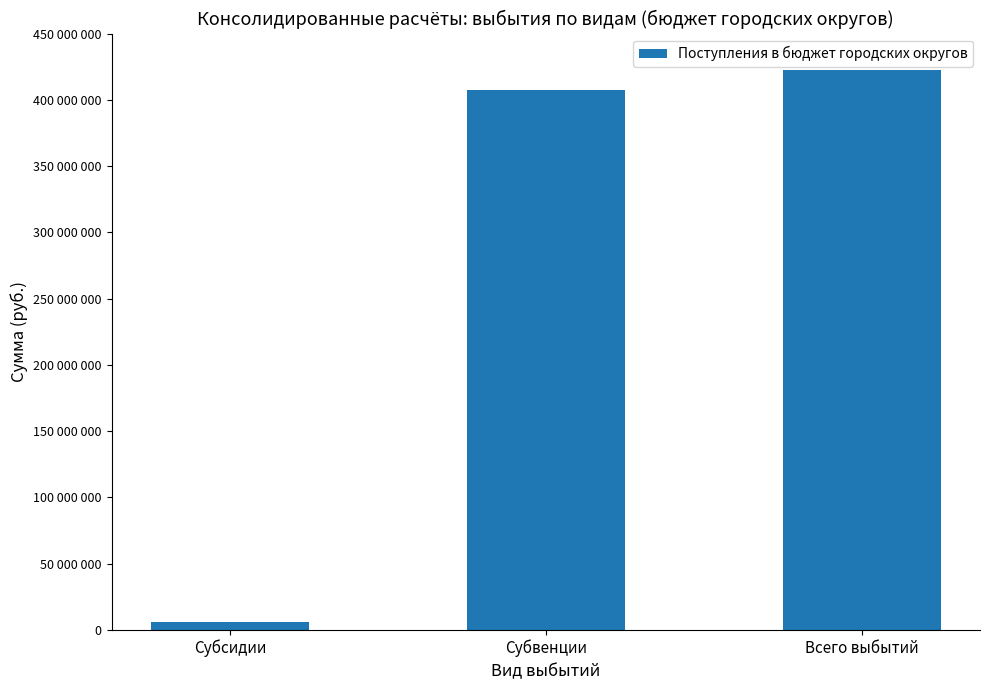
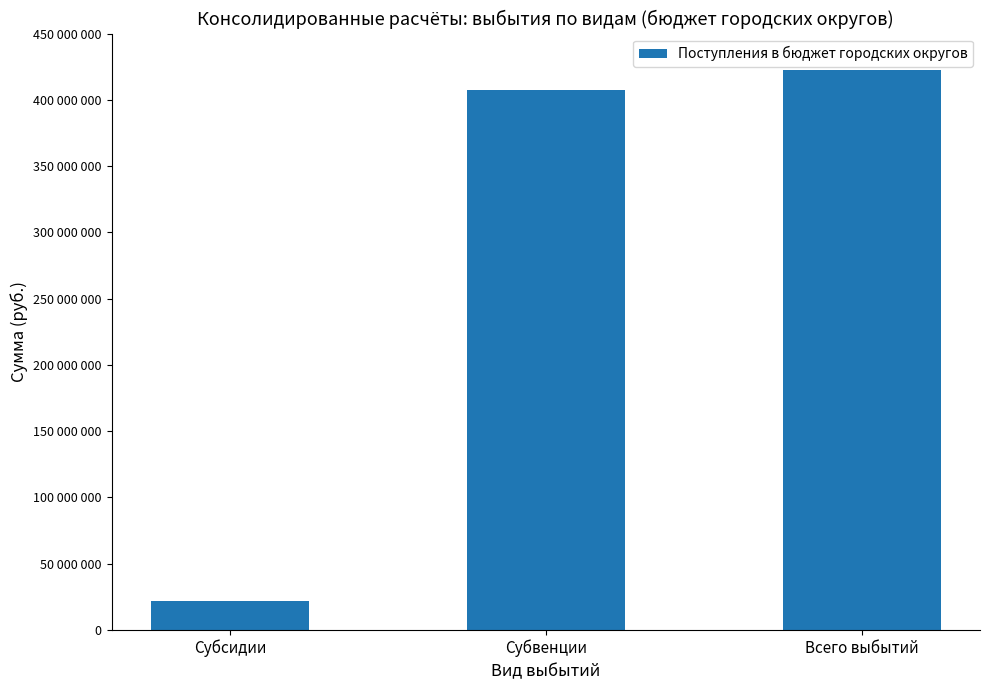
  {
-   "Субсидии": 6000000,
+   "Субсидии": 22000000,
    "Субвенции": 407000000,
    "Всего выбытий": 423000000
  }
